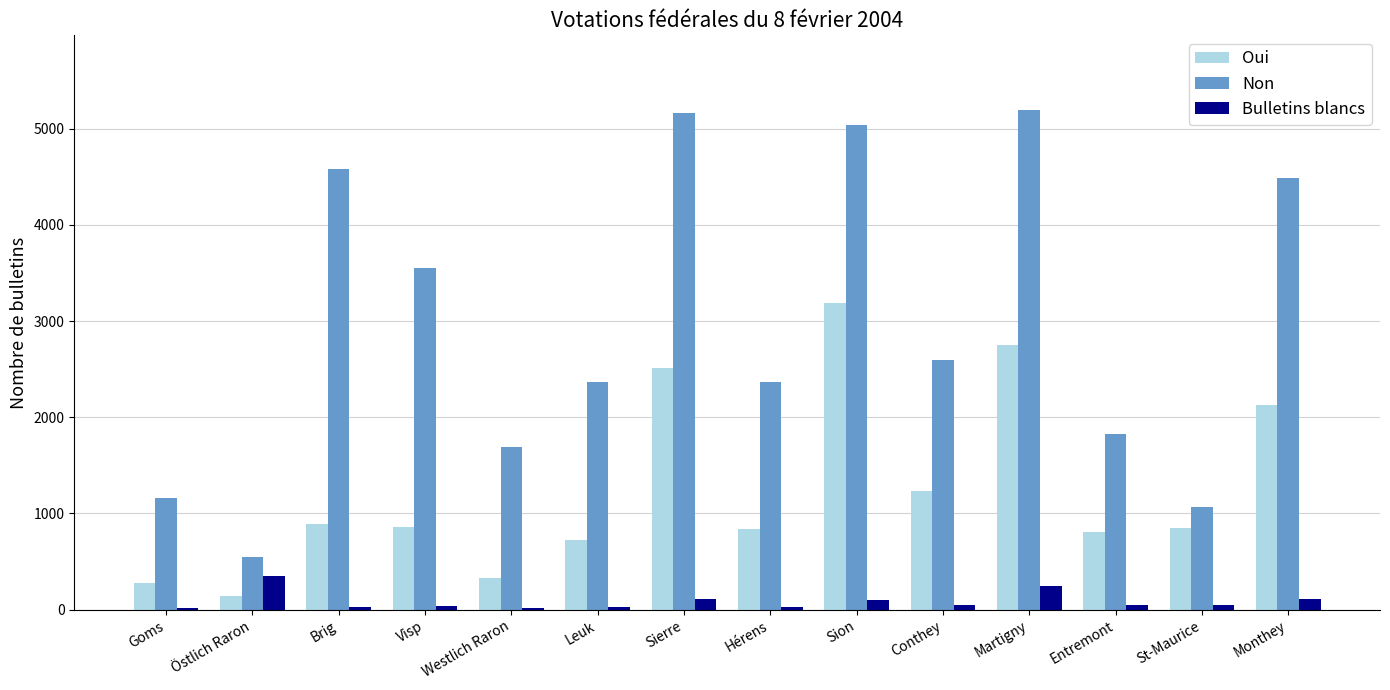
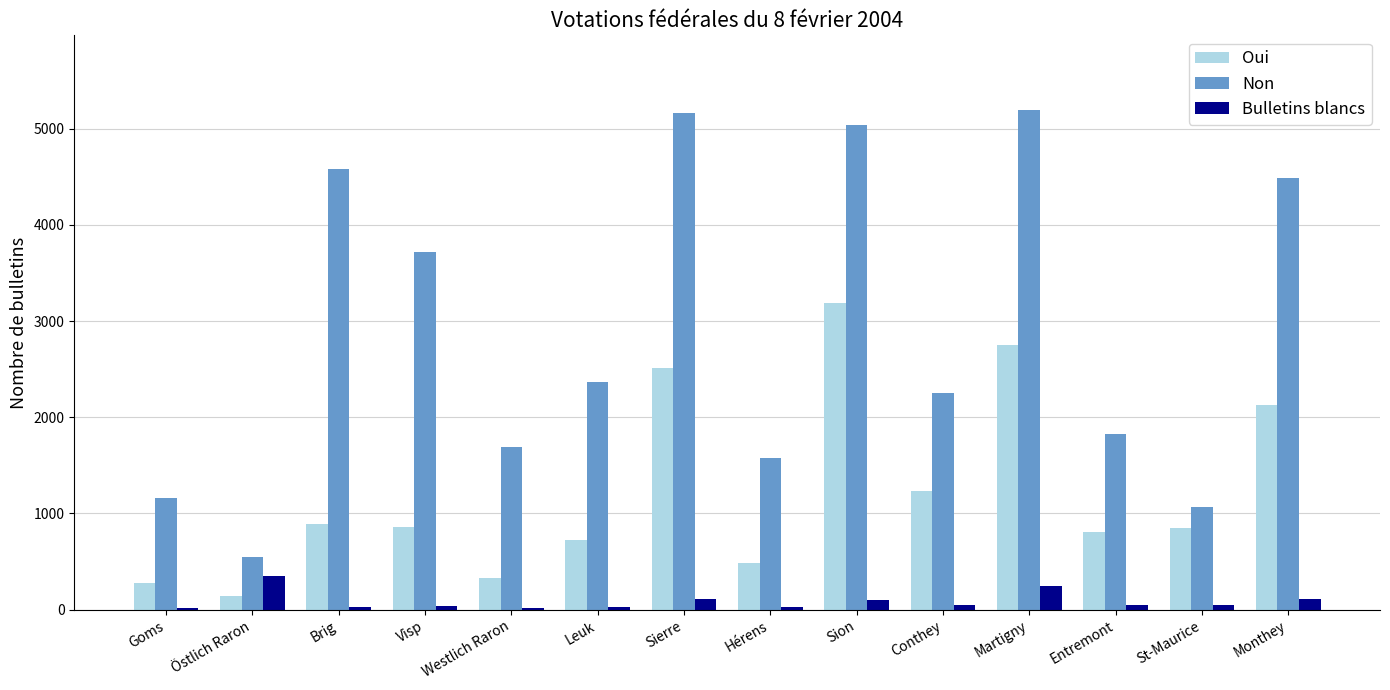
  {
    "Oui": {
      "Goms": 300,
      "Östlich Raron": 100,
      "Brig": 900,
      "Visp": 900,
      "Westlich Raron": 300,
      "Leuk": 700,
      "Sierre": 2500,
-     "Hérens": 800,
+     "Hérens": 500,
      "Sion": 3200,
      "Conthey": 1200,
      "Martigny": 2700,
      "Entremont": 800,
      "St-Maurice": 800,
      "Monthey": 2100
    },
    "Non": {
      "Goms": 1200,
      "Östlich Raron": 500,
      "Brig": 4600,
-     "Visp": 3600,
+     "Visp": 3700,
      "Westlich Raron": 1700,
      "Leuk": 2400,
      "Sierre": 5200,
-     "Hérens": 2400,
+     "Hérens": 1600,
      "Sion": 5000,
-     "Conthey": 2600,
+     "Conthey": 2200,
      "Martigny": 5200,
      "Entremont": 1800,
      "St-Maurice": 1100,
      "Monthey": 4500
    },
    "Bulletins blancs": {
      "Östlich Raron": 400,
      "Visp": 0,
      "Leuk": 0,
      "Sierre": 100,
      "Sion": 100,
      "Conthey": 100,
      "Martigny": 300,
      "Entremont": 0,
      "St-Maurice": 100,
      "Monthey": 100
    }
  }
